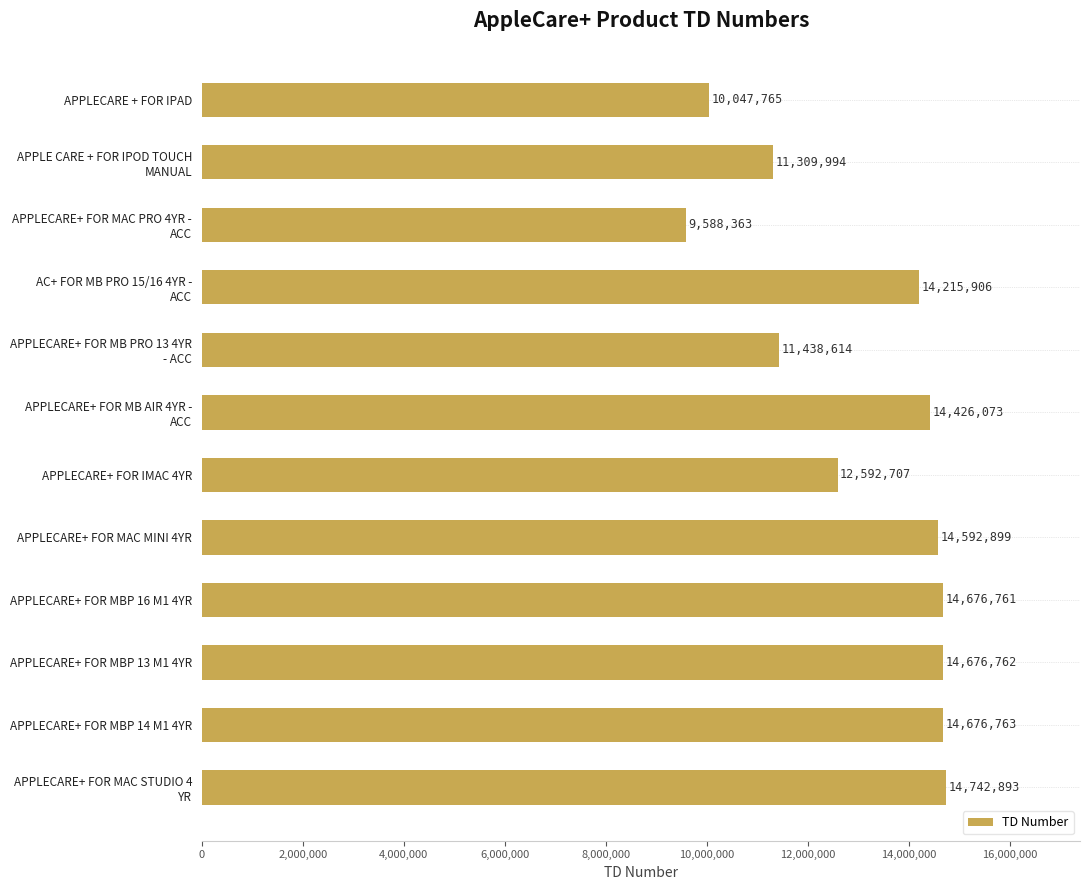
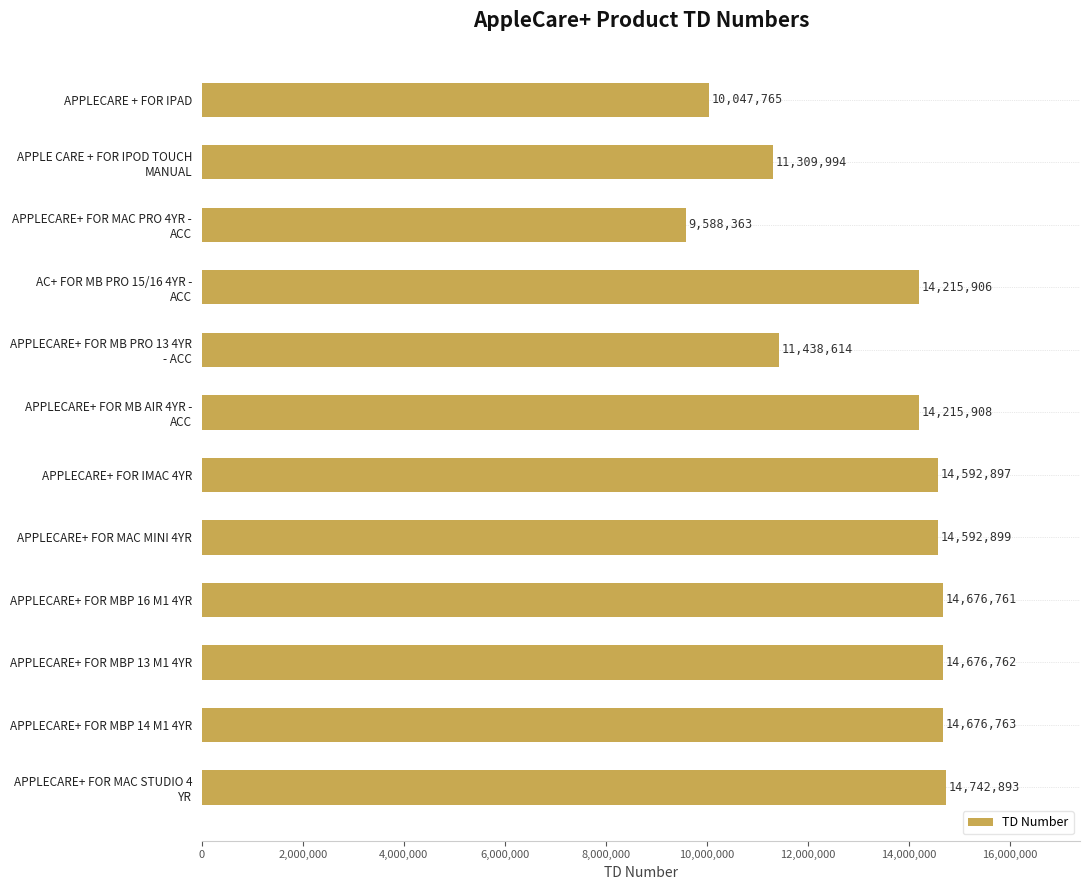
  {
    "APPLECARE + FOR IPAD": "10,047,765",
    "APPLE CARE + FOR IPOD TOUCH MANUAL": "11,309,994",
    "APPLECARE+ FOR MAC PRO 4YR - ACC": "9,588,363",
    "AC+ FOR MB PRO 15/16 4YR - ACC": "14,215,906",
    "APPLECARE+ FOR MB PRO 13 4YR - ACC": "11,438,614",
-   "APPLECARE+ FOR MB AIR 4YR - ACC": "14,426,073",
-   "APPLECARE+ FOR IMAC 4YR": "12,592,707",
+   "APPLECARE+ FOR MB AIR 4YR - ACC": "14,215,908",
+   "APPLECARE+ FOR IMAC 4YR": "14,592,897",
    "APPLECARE+ FOR MAC MINI 4YR": "14,592,899",
    "APPLECARE+ FOR MBP 16 M1 4YR": "14,676,761",
    "APPLECARE+ FOR MBP 13 M1 4YR": "14,676,762",
    "APPLECARE+ FOR MBP 14 M1 4YR": "14,676,763",
    "APPLECARE+ FOR MAC STUDIO 4 YR": "14,742,893"
  }
